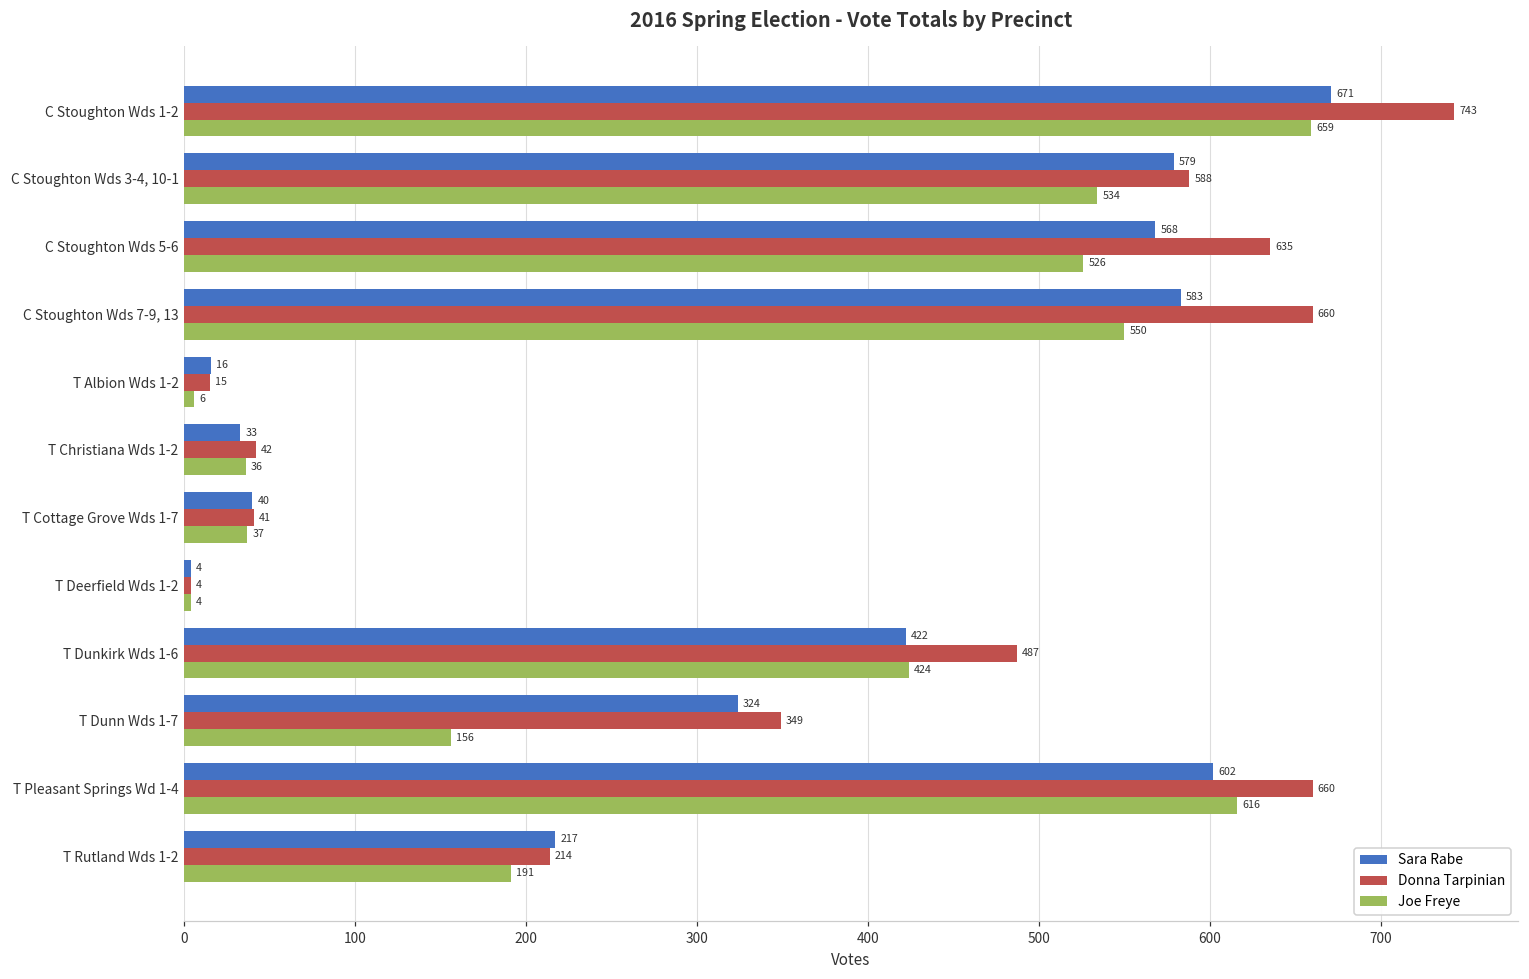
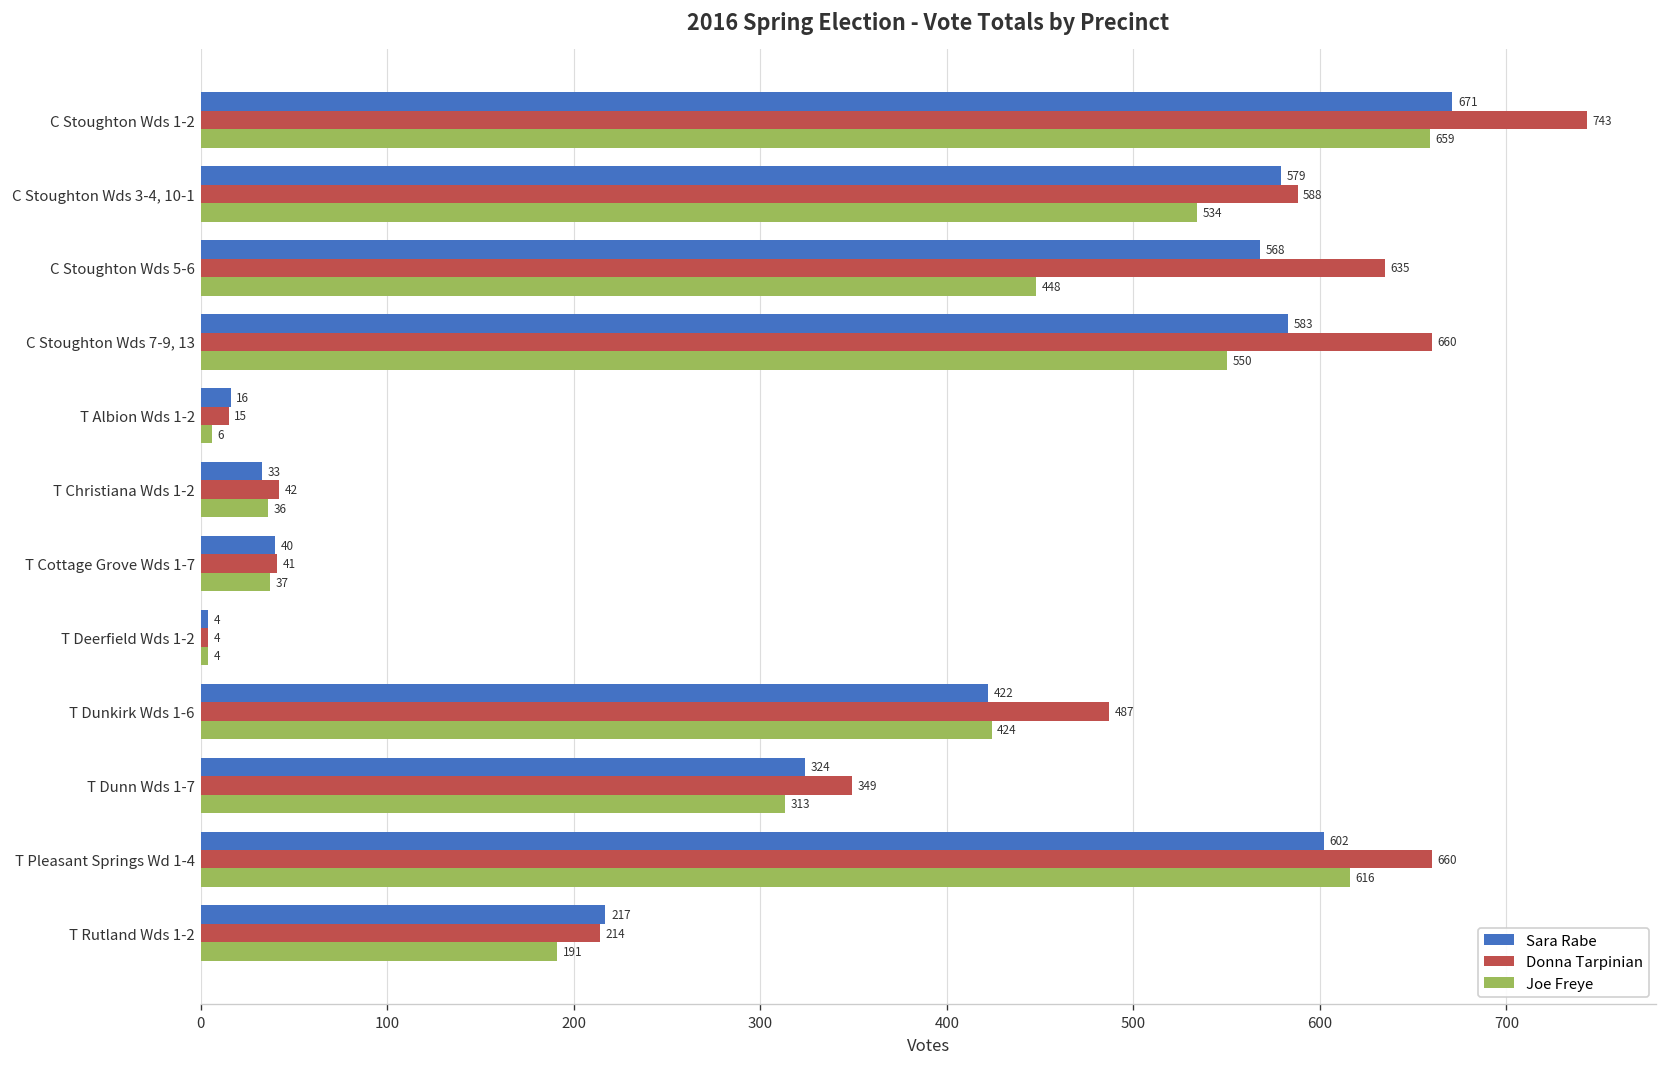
  {
    "Sara Rabe": {
      "C Stoughton Wds 1-2": 671,
      "C Stoughton Wds 3-4, 10-1": 579,
      "C Stoughton Wds 5-6": 568,
      "C Stoughton Wds 7-9, 13": 583,
      "T Albion Wds 1-2": 16,
      "T Christiana Wds 1-2": 33,
      "T Cottage Grove Wds 1-7": 40,
      "T Deerfield Wds 1-2": 4,
      "T Dunkirk Wds 1-6": 422,
      "T Dunn Wds 1-7": 324,
      "T Pleasant Springs Wd 1-4": 602,
      "T Rutland Wds 1-2": 217
    },
    "Donna Tarpinian": {
      "C Stoughton Wds 1-2": 743,
      "C Stoughton Wds 3-4, 10-1": 588,
      "C Stoughton Wds 5-6": 635,
      "C Stoughton Wds 7-9, 13": 660,
      "T Albion Wds 1-2": 15,
      "T Christiana Wds 1-2": 42,
      "T Cottage Grove Wds 1-7": 41,
      "T Deerfield Wds 1-2": 4,
      "T Dunkirk Wds 1-6": 487,
      "T Dunn Wds 1-7": 349,
      "T Pleasant Springs Wd 1-4": 660,
      "T Rutland Wds 1-2": 214
    },
    "Joe Freye": {
      "C Stoughton Wds 1-2": 659,
      "C Stoughton Wds 3-4, 10-1": 534,
-     "C Stoughton Wds 5-6": 526,
+     "C Stoughton Wds 5-6": 448,
      "C Stoughton Wds 7-9, 13": 550,
      "T Albion Wds 1-2": 6,
      "T Christiana Wds 1-2": 36,
      "T Cottage Grove Wds 1-7": 37,
      "T Deerfield Wds 1-2": 4,
      "T Dunkirk Wds 1-6": 424,
-     "T Dunn Wds 1-7": 156,
+     "T Dunn Wds 1-7": 313,
      "T Pleasant Springs Wd 1-4": 616,
      "T Rutland Wds 1-2": 191
    }
  }
